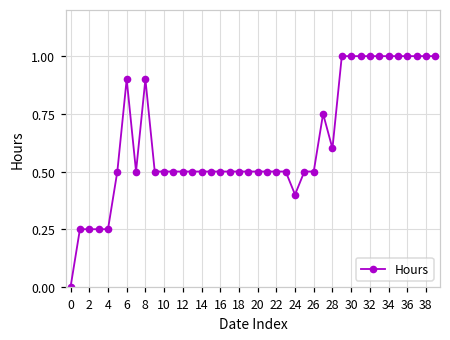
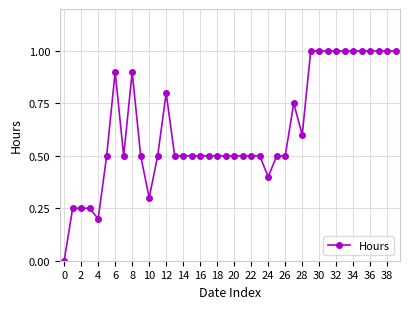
  {
    "0": 0.00,
    "2": 0.25,
-   "4": 0.25,
+   "4": 0.20,
    "6": 0.90,
    "8": 0.90,
-   "10": 0.5,
-   "12": 0.5,
+   "10": 0.3,
+   "12": 0.8,
    "14": 0.50,
    "16": 0.50,
    "18": 0.50,
    "20": 0.50,
    "22": 0.50,
    "24": 0.40,
    "26": 0.50,
    "28": 0.60,
    "30": 1.00,
    "32": 1.00,
    "34": 1.00,
    "36": 1.00,
    "38": 1.00
  }
